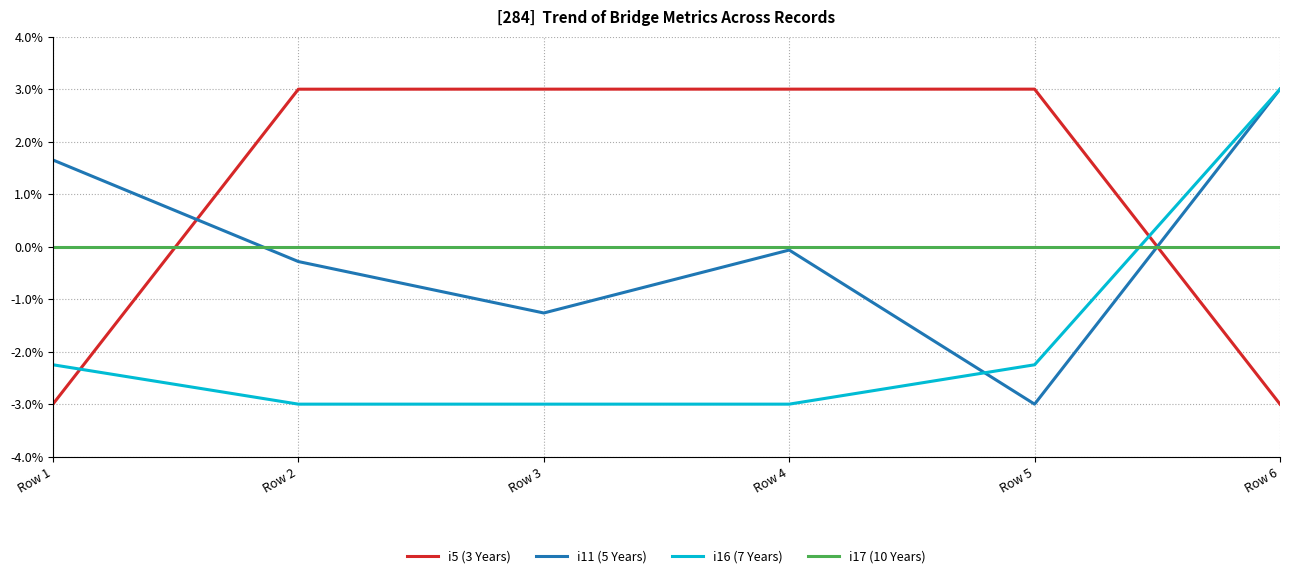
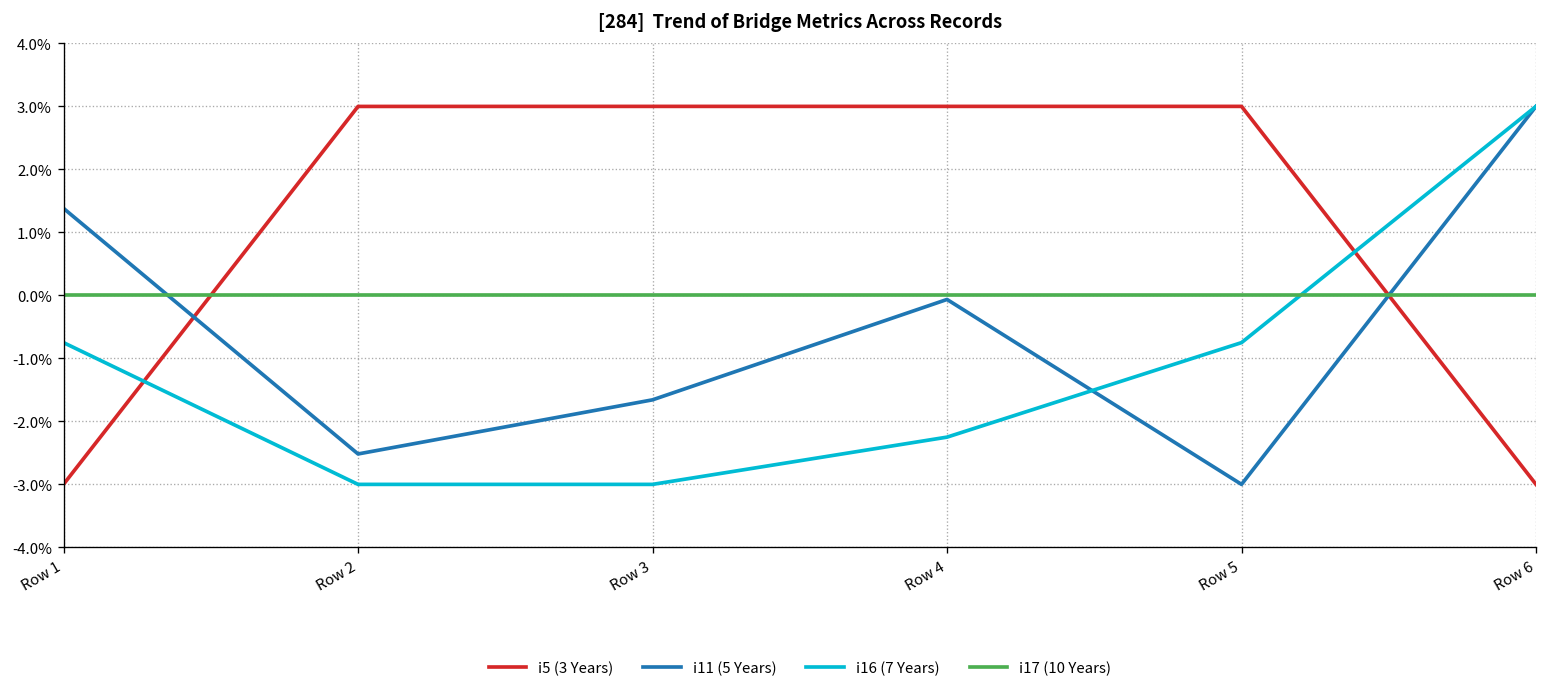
  {
    "i5 (3 Years)": {
      "Row 1": "-3.0%",
      "Row 2": "3.0%",
      "Row 3": "3.0%",
      "Row 4": "3.0%",
      "Row 5": "3.0%",
      "Row 6": "-3.0%"
    },
    "i11 (5 Years)": {
-     "Row 1": "1.7%",
-     "Row 2": "-0.3%",
-     "Row 3": "-1.3%",
+     "Row 1": "1.4%",
+     "Row 2": "-2.5%",
+     "Row 3": "-1.7%",
      "Row 4": "-0.1%",
      "Row 5": "-3.0%"
    },
    "i16 (7 Years)": {
-     "Row 1": "-2.3%",
+     "Row 1": "-0.8%",
      "Row 2": "-3.0%",
      "Row 3": "-3.0%",
-     "Row 4": "-3.0%",
-     "Row 5": "-2.3%"
+     "Row 4": "-2.3%",
+     "Row 5": "-0.8%"
    },
    "i17 (10 Years)": {
      "Row 1": "0.0%",
      "Row 2": "0.0%",
      "Row 3": "0.0%",
      "Row 4": "0.0%",
      "Row 5": "0.0%",
      "Row 6": "0.0%"
    }
  }
